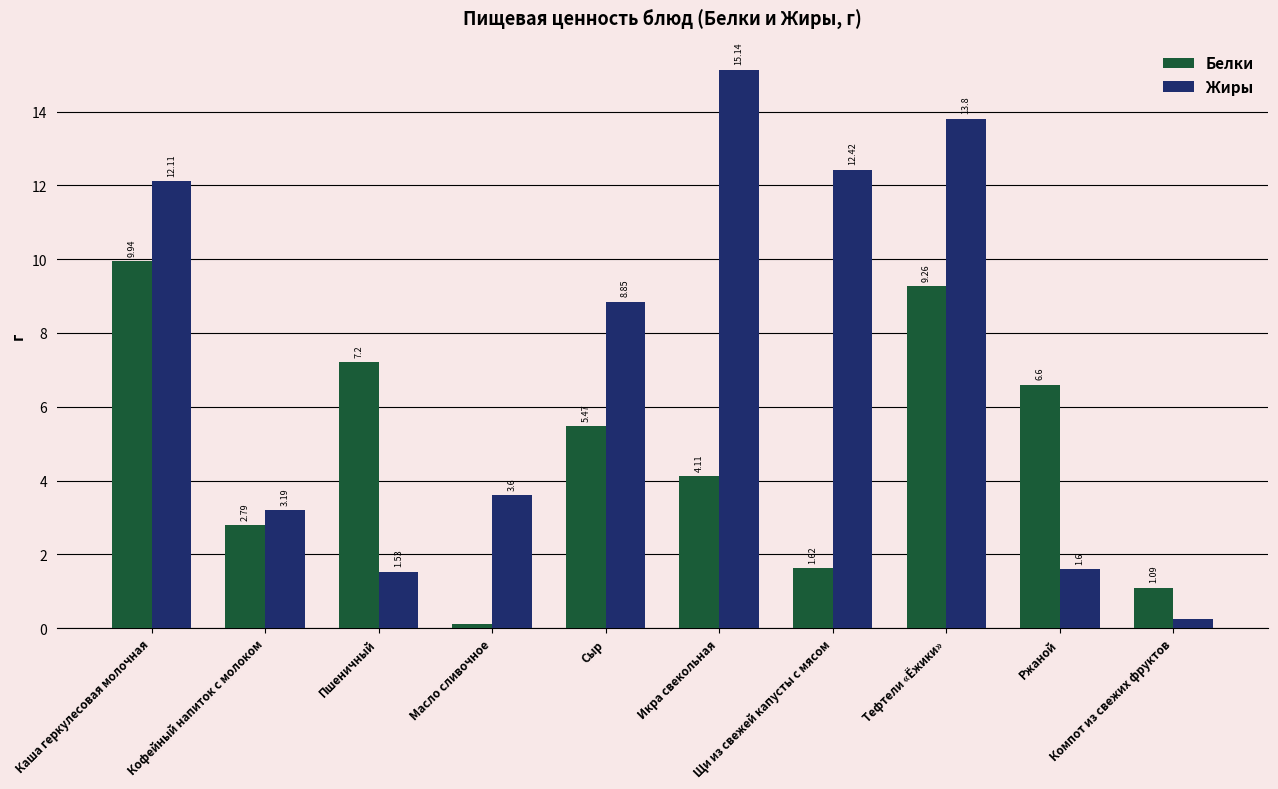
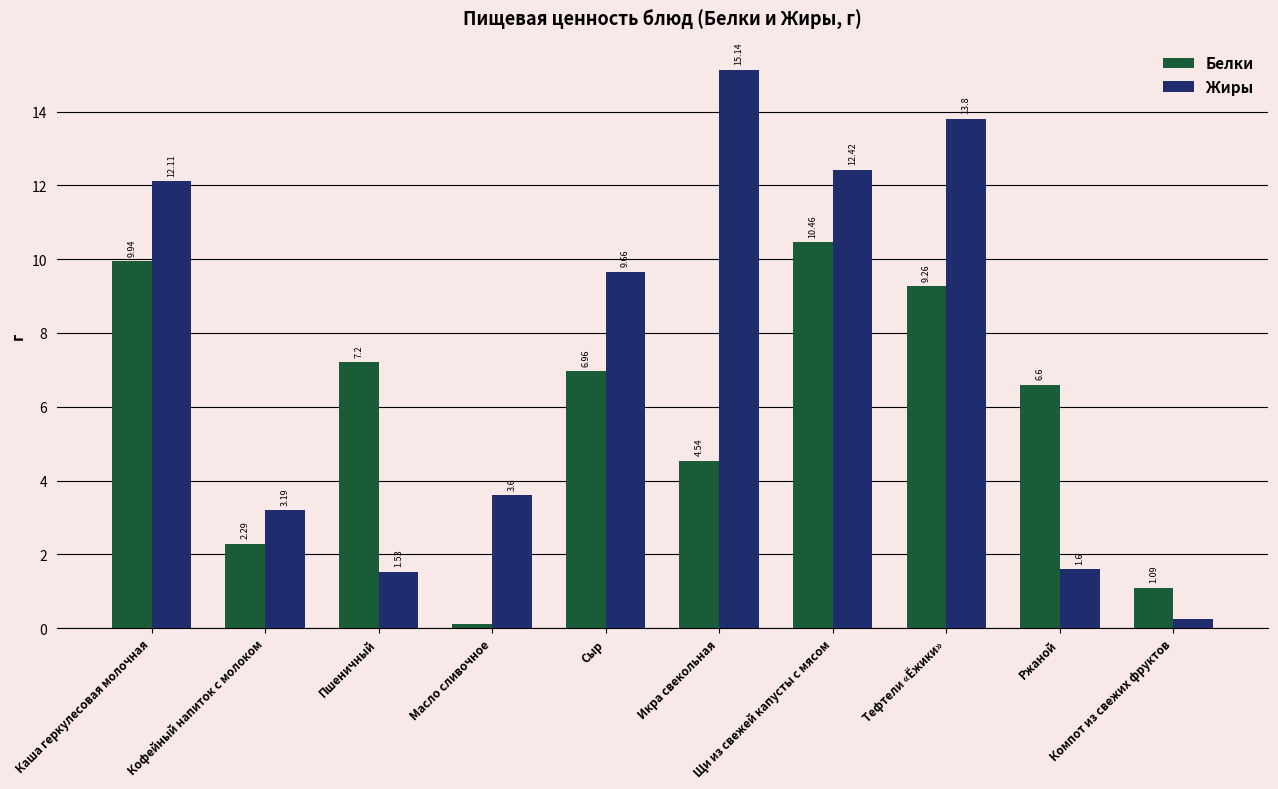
  {
    "Белки": {
      "Каша геркулесовая молочная": 9.94,
-     "Кофейный напиток с молоком": 2.79,
+     "Кофейный напиток с молоком": 2.29,
      "Пшеничный": 7.2,
-     "Сыр": 5.47,
-     "Икра свекольная": 4.11,
-     "Щи из свежей капусты с мясом": 1.62,
+     "Сыр": 6.96,
+     "Икра свекольная": 4.54,
+     "Щи из свежей капусты с мясом": 10.46,
      "Тефтели «Ёжики»": 9.26,
      "Ржаной": 6.6,
      "Компот из свежих фруктов": 1.09
    },
    "Жиры": {
      "Каша геркулесовая молочная": 12.11,
      "Кофейный напиток с молоком": 3.19,
      "Пшеничный": 1.53,
      "Масло сливочное": 3.6,
-     "Сыр": 8.85,
+     "Сыр": 9.66,
      "Икра свекольная": 15.14,
      "Щи из свежей капусты с мясом": 12.42,
      "Тефтели «Ёжики»": 13.8,
      "Ржаной": 1.6
    }
  }
